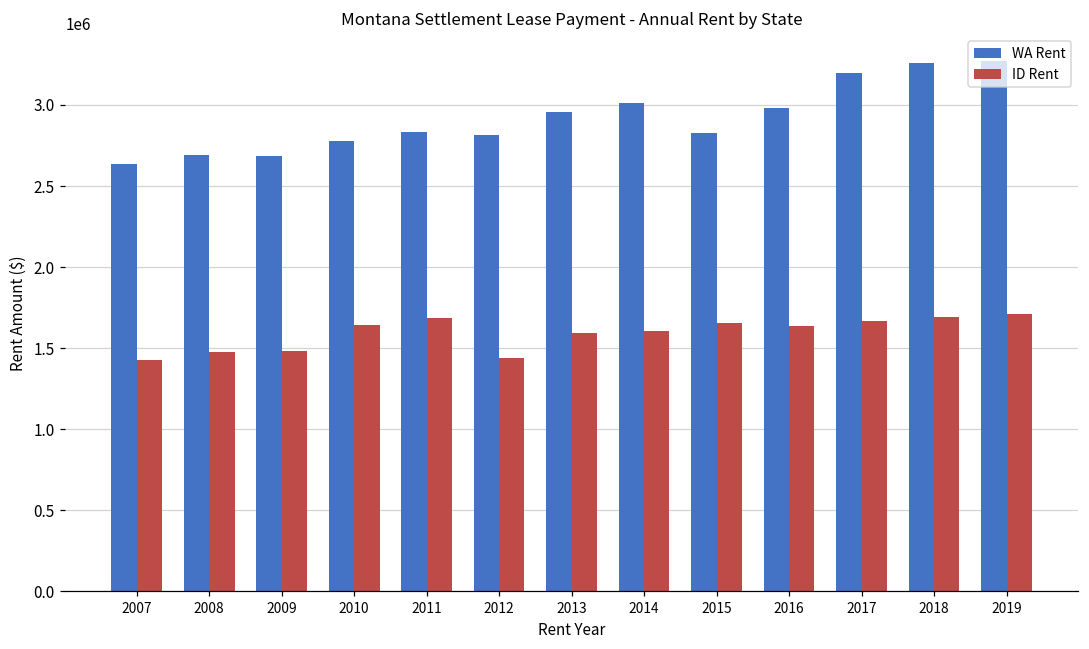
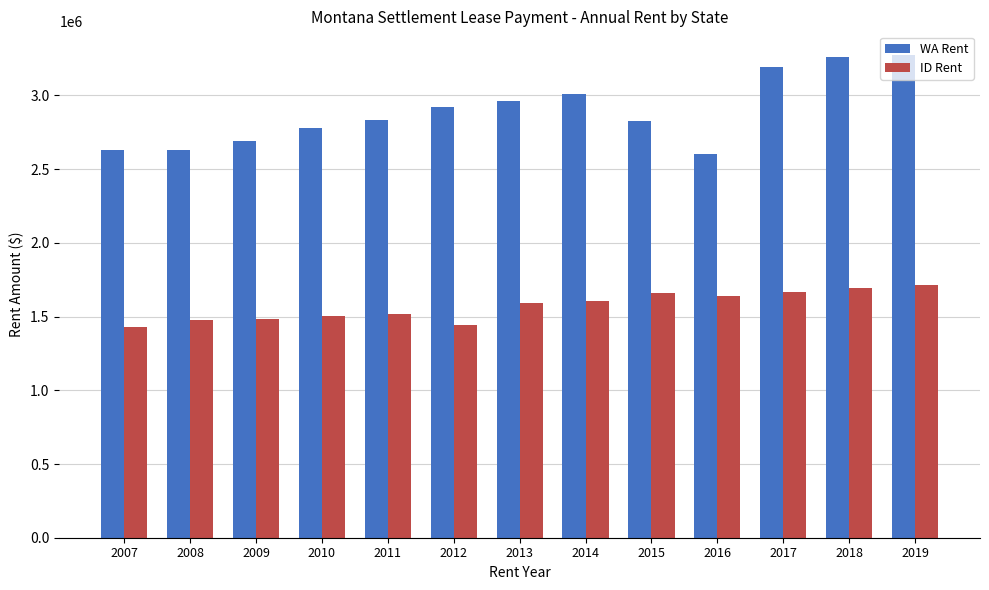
  {
    "WA Rent": {
      "2007": 2630000,
-     "2008": 2690000,
+     "2008": 2630000,
      "2009": 2690000,
      "2010": 2780000,
      "2011": 2840000,
-     "2012": 2820000,
+     "2012": 2920000,
      "2013": 2960000,
      "2014": 3010000,
      "2015": 2830000,
-     "2016": 2980000,
+     "2016": 2600000,
      "2017": 3200000,
      "2018": 3260000
    },
    "ID Rent": {
      "2007": 1430000,
      "2008": 1480000,
      "2009": 1480000,
-     "2010": 1650000,
-     "2011": 1680000,
+     "2010": 1500000,
+     "2011": 1520000,
      "2012": 1440000,
      "2013": 1590000,
      "2014": 1610000,
      "2015": 1660000,
      "2016": 1640000,
      "2017": 1670000,
      "2018": 1700000,
      "2019": 1710000
    }
  }
